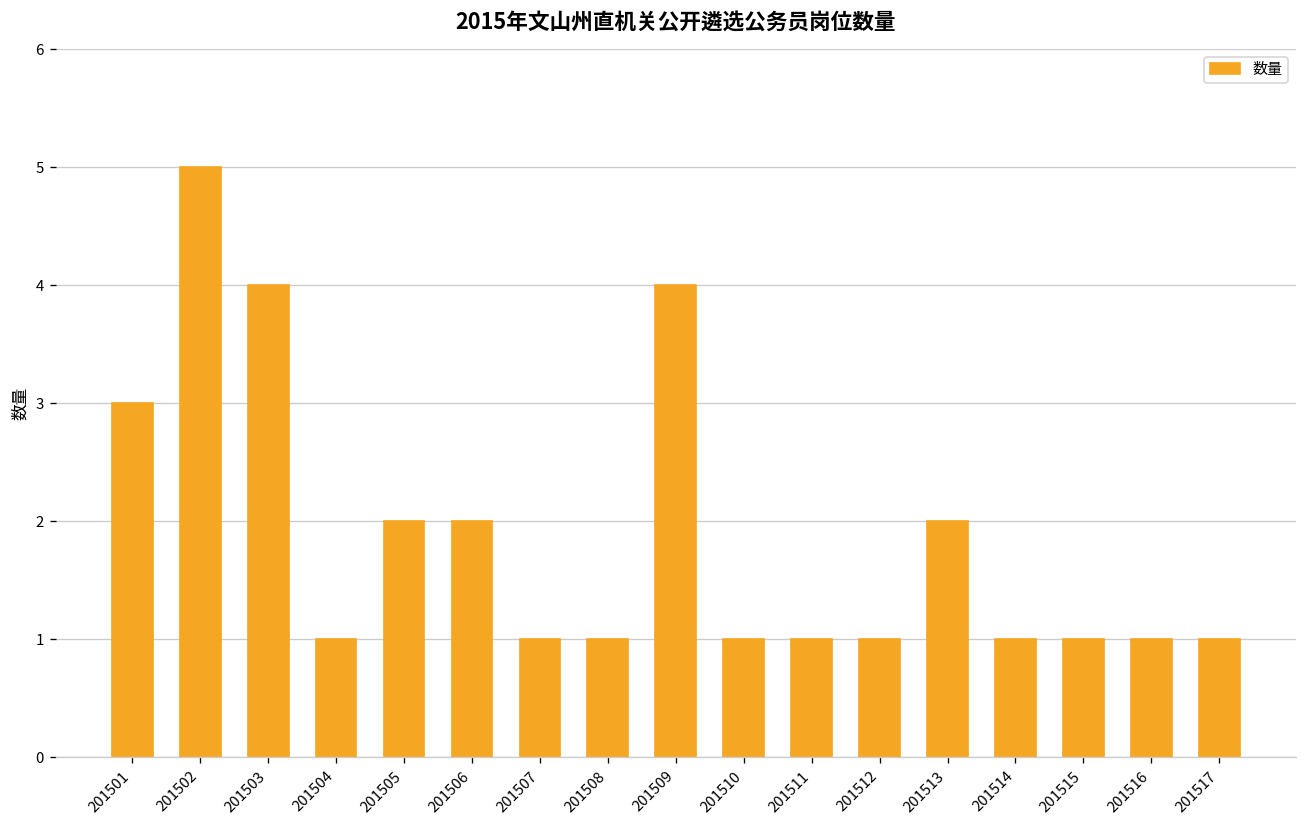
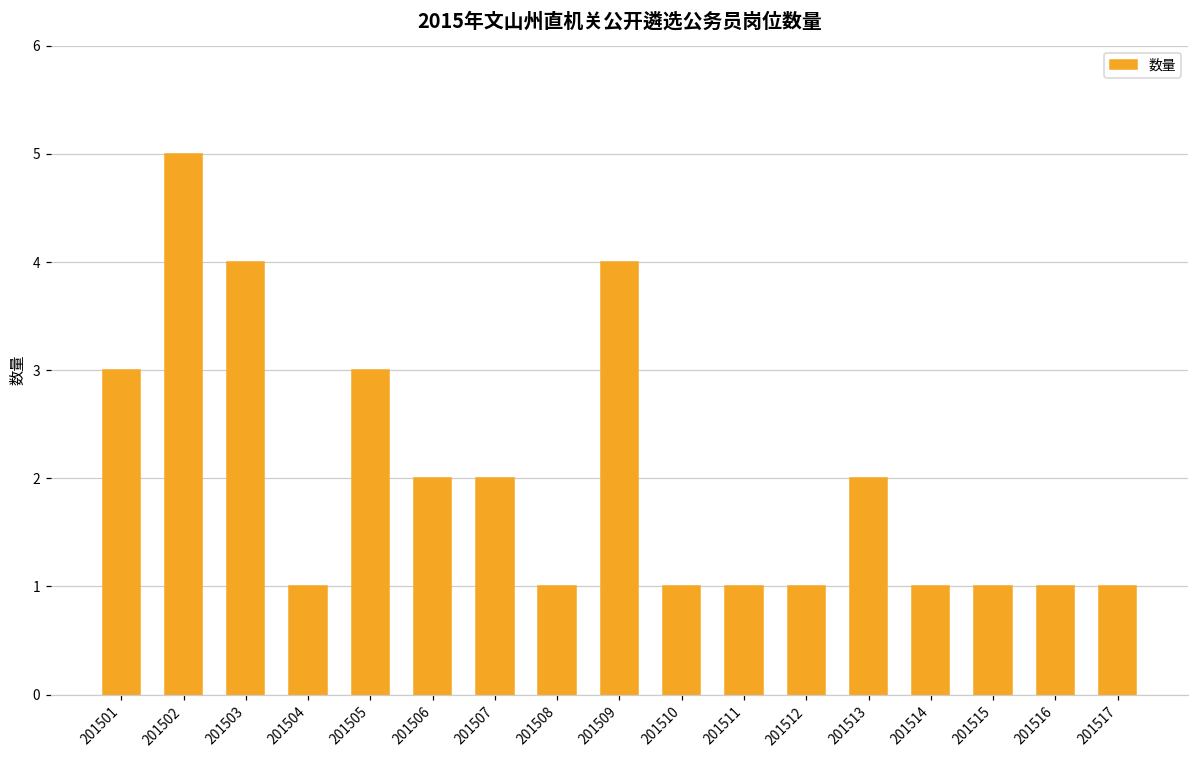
  {
    "201501": 3,
    "201502": 5,
    "201503": 4,
    "201504": 1,
-   "201505": 2,
+   "201505": 3,
    "201506": 2,
-   "201507": 1,
+   "201507": 2,
    "201508": 1,
    "201509": 4,
    "201510": 1,
    "201511": 1,
    "201512": 1,
    "201513": 2,
    "201514": 1,
    "201515": 1,
    "201516": 1,
    "201517": 1
  }
